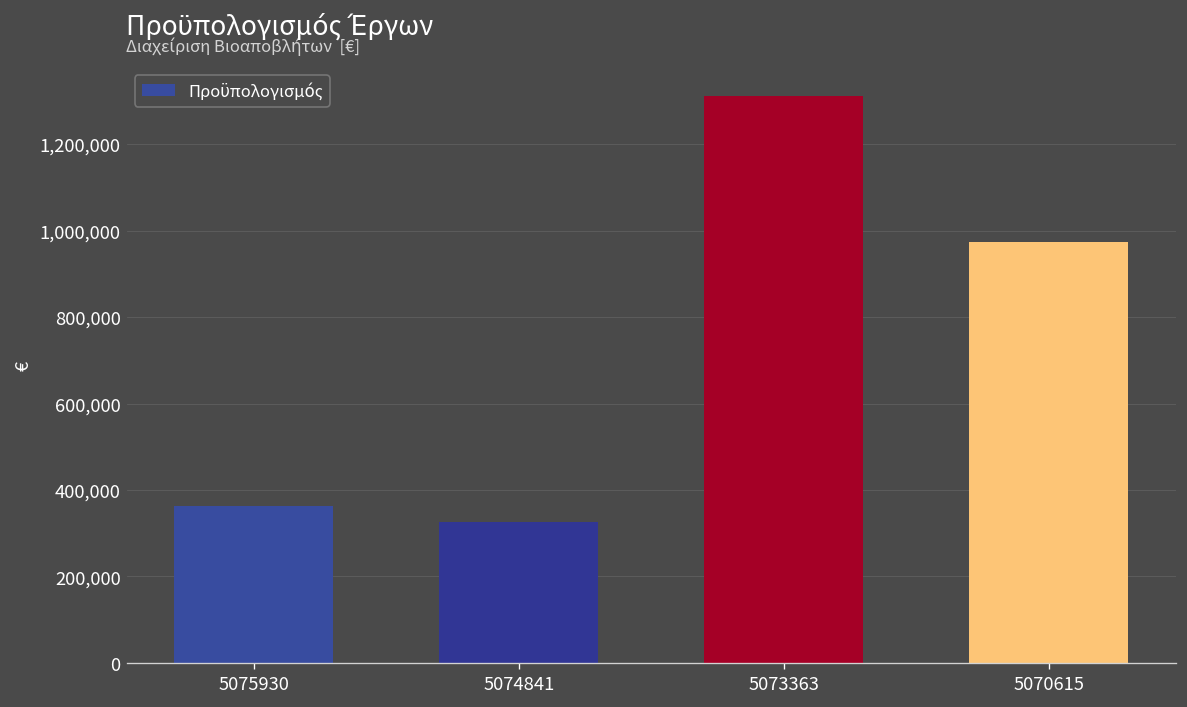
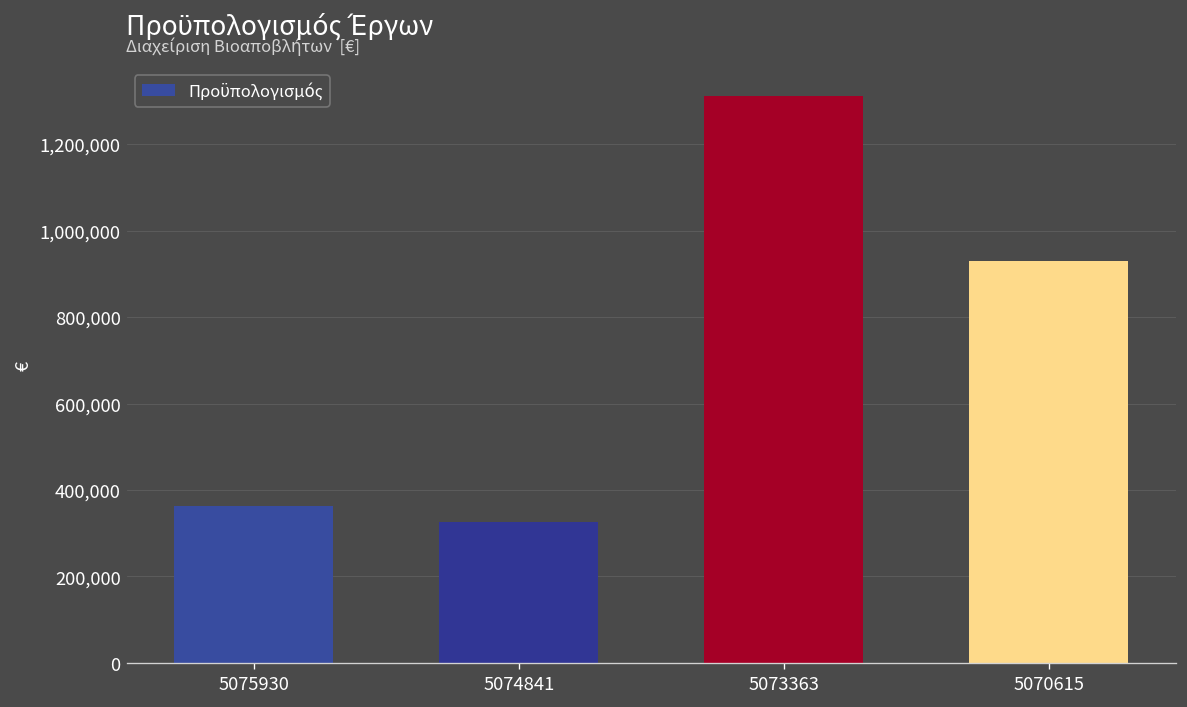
  {
    "5075930": "360,000",
    "5074841": "330,000",
    "5073363": "1,310,000",
-   "5070615": "970,000"
+   "5070615": "930,000"
  }
